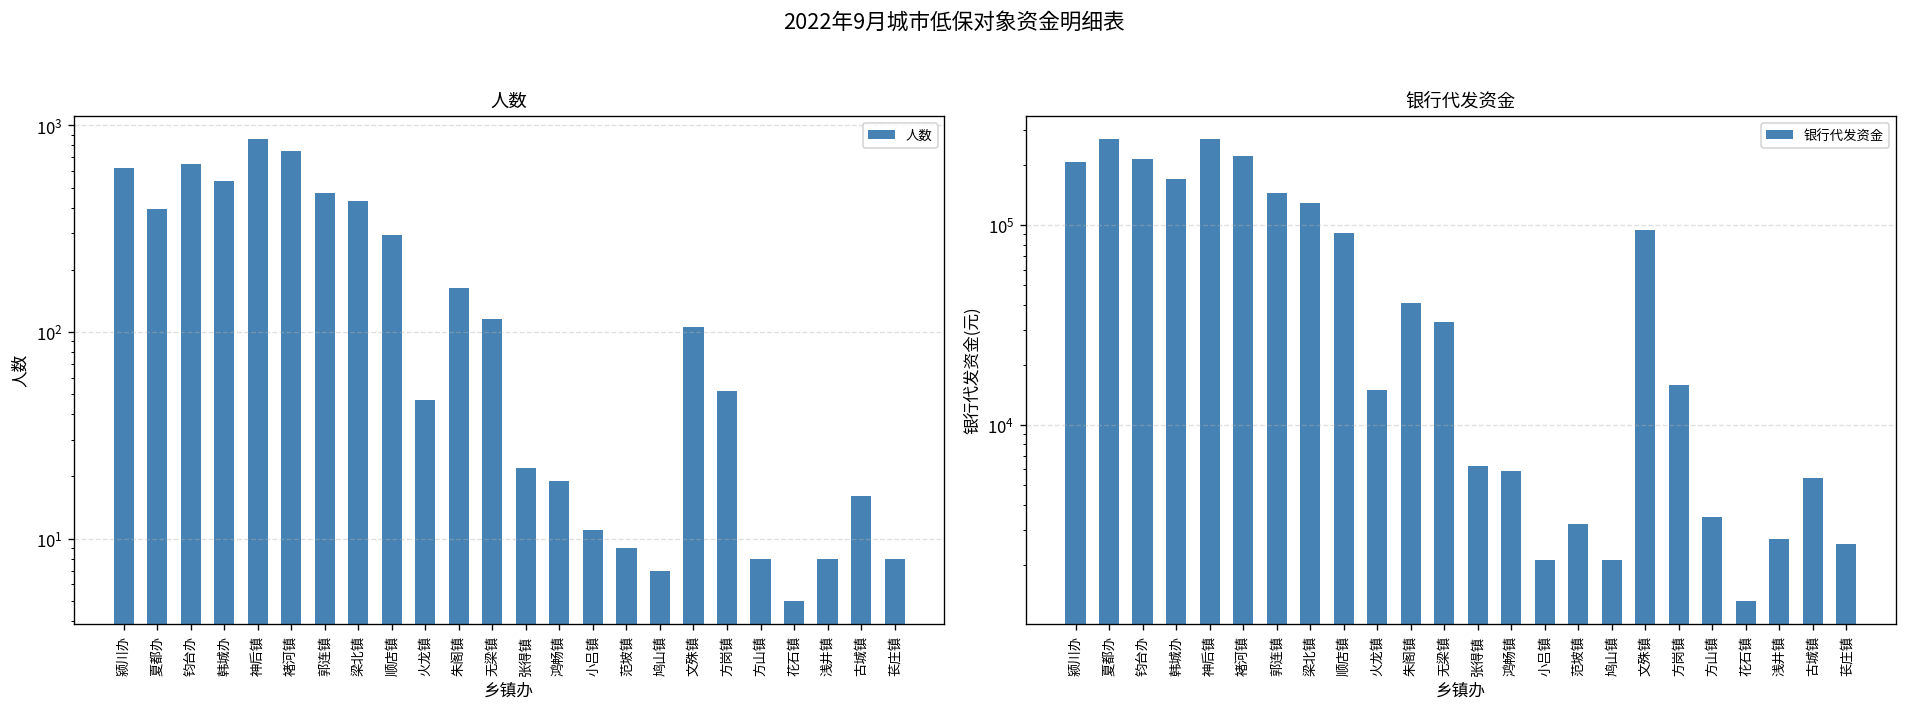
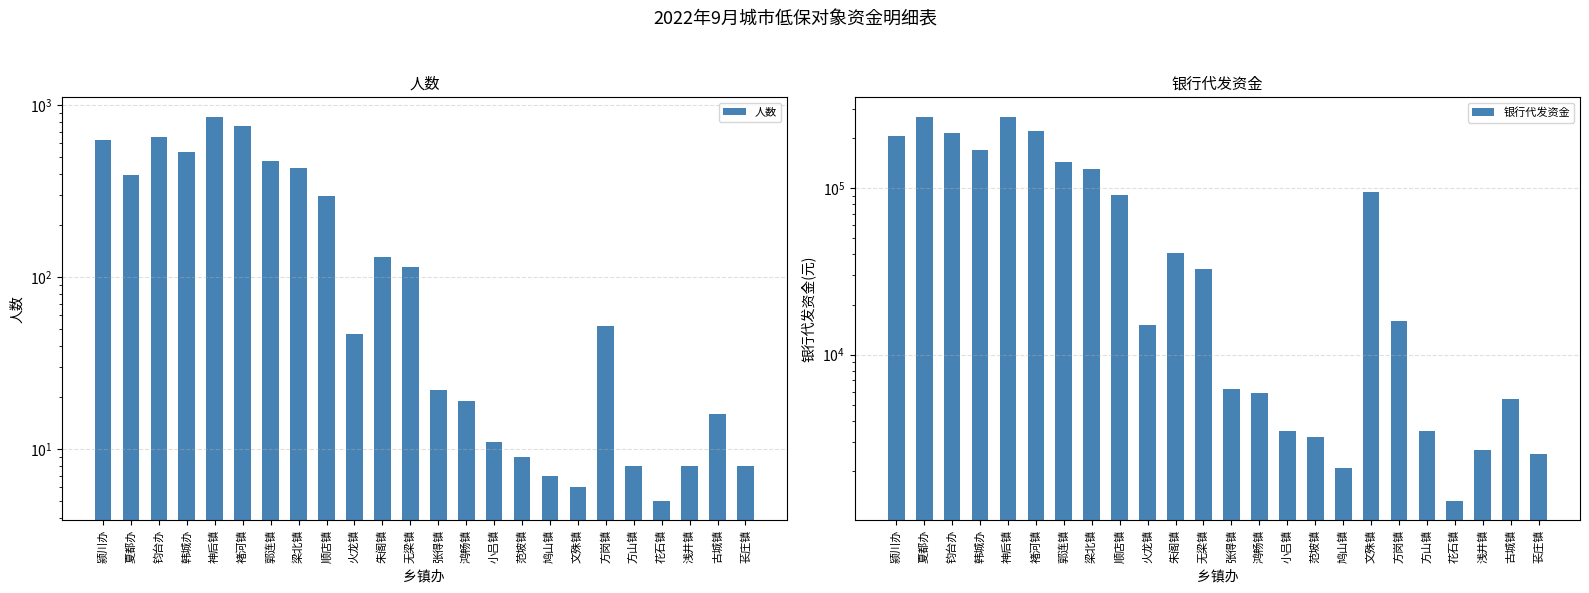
  {
    "人数": {
      "颍川办": 620,
      "夏都办": 390,
      "钧台办": 650,
      "韩城办": 540,
      "神后镇": 900,
      "褚河镇": 800,
      "郭连镇": 470,
      "梁北镇": 430,
      "顺店镇": 300,
      "火龙镇": 47,
-     "朱阁镇": 160,
+     "朱阁镇": 130,
      "无梁镇": 120,
      "张得镇": 22,
      "鸿畅镇": 19,
      "小吕镇": 11,
      "范坡镇": 9,
      "鸠山镇": 7,
-     "文殊镇": 110,
+     "文殊镇": 6,
      "方岗镇": 52,
      "方山镇": 8,
      "花石镇": 5,
      "浅井镇": 8,
      "古城镇": 16,
      "苌庄镇": 8
    },
    "银行代发资金": {
      "颍川办": 210000,
      "夏都办": 270000,
      "钧台办": 210000,
      "韩城办": 170000,
      "神后镇": 270000,
      "褚河镇": 220000,
      "郭连镇": 140000,
      "梁北镇": 130000,
      "顺店镇": 90000,
      "火龙镇": 15000,
      "朱阁镇": 41000,
      "无梁镇": 33000,
      "张得镇": 6200,
      "鸿畅镇": 5900,
-     "小吕镇": 2100,
+     "小吕镇": 3500,
      "范坡镇": 3200,
      "鸠山镇": 2100,
      "文殊镇": 90000,
      "方岗镇": 16000,
      "方山镇": 3500,
      "花石镇": 1300,
      "浅井镇": 2700,
      "古城镇": 5500,
      "苌庄镇": 2600
    }
  }
